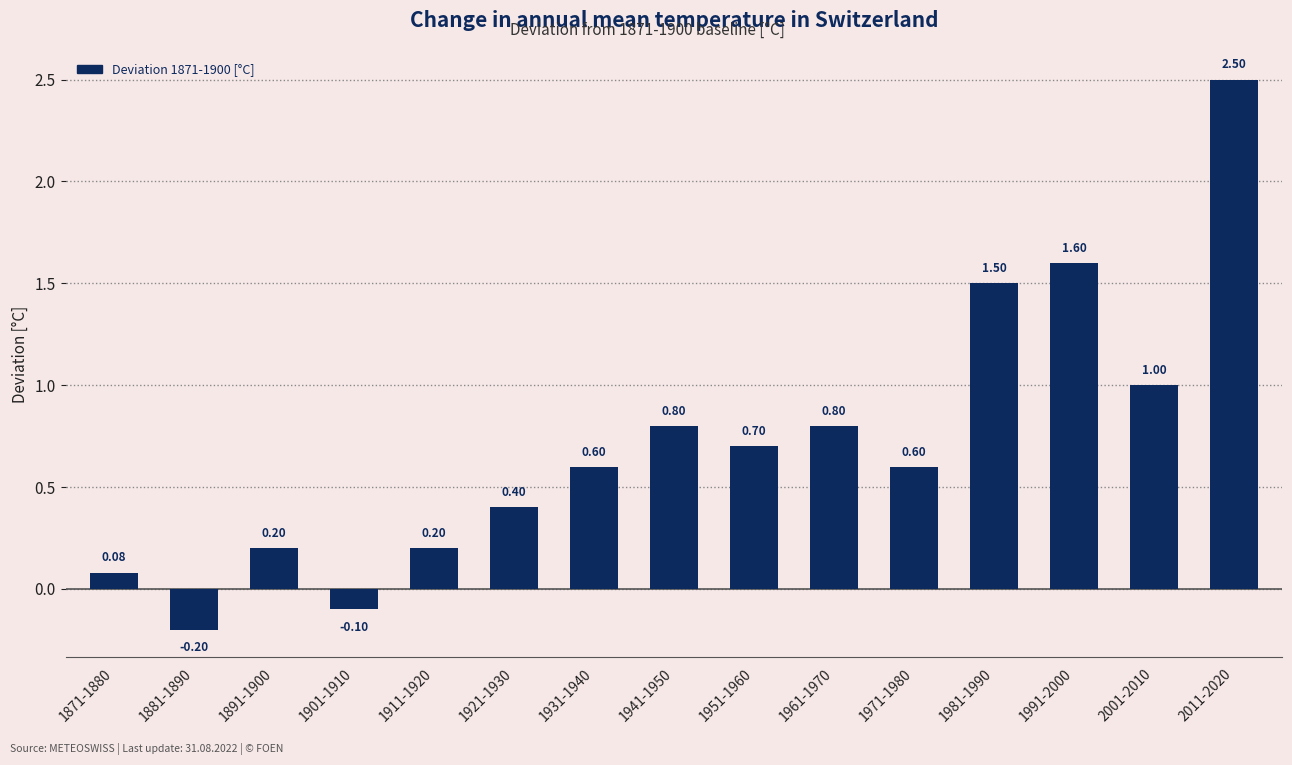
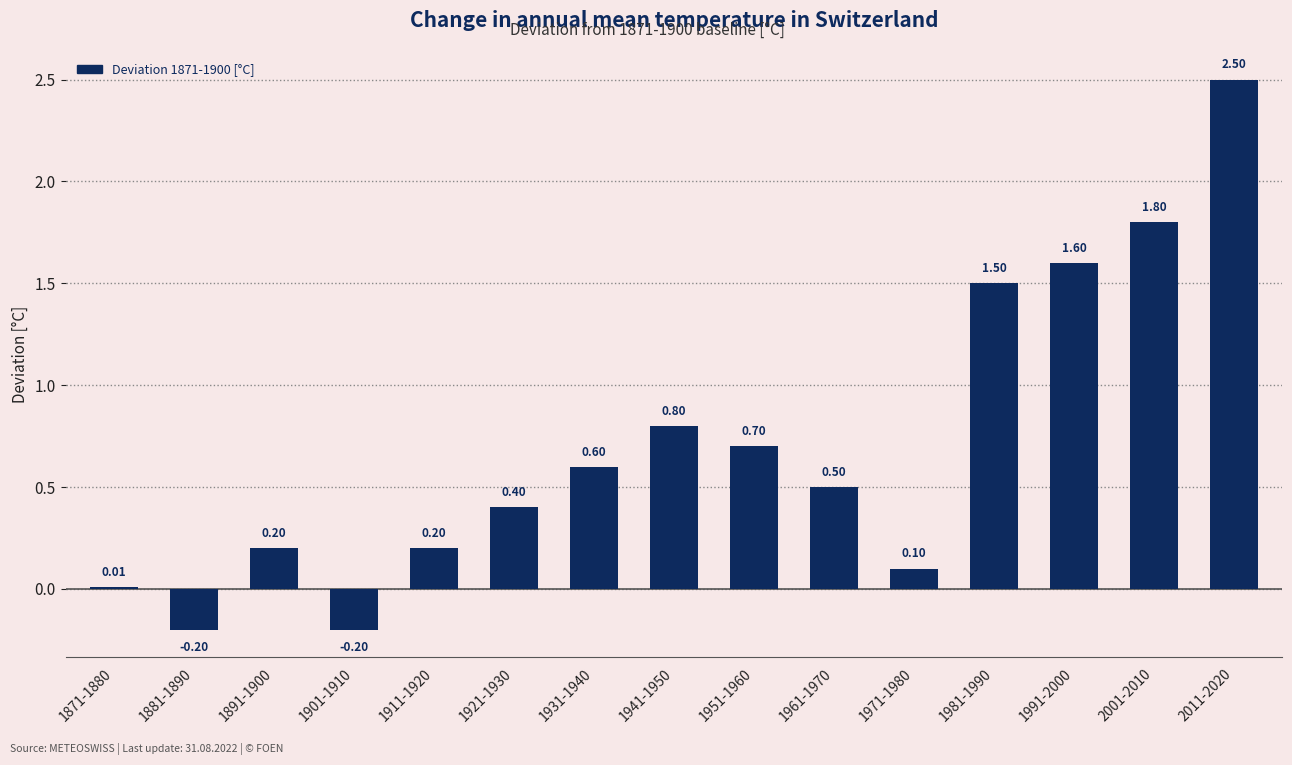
  {
-   "1871-1880": 0.08,
+   "1871-1880": 0.01,
    "1881-1890": -0.20,
    "1891-1900": 0.20,
-   "1901-1910": -0.10,
+   "1901-1910": -0.20,
    "1911-1920": 0.20,
    "1921-1930": 0.40,
    "1931-1940": 0.60,
    "1941-1950": 0.80,
    "1951-1960": 0.70,
-   "1961-1970": 0.80,
-   "1971-1980": 0.60,
+   "1961-1970": 0.50,
+   "1971-1980": 0.10,
    "1981-1990": 1.50,
    "1991-2000": 1.60,
-   "2001-2010": 1.00,
+   "2001-2010": 1.80,
    "2011-2020": 2.50
  }
